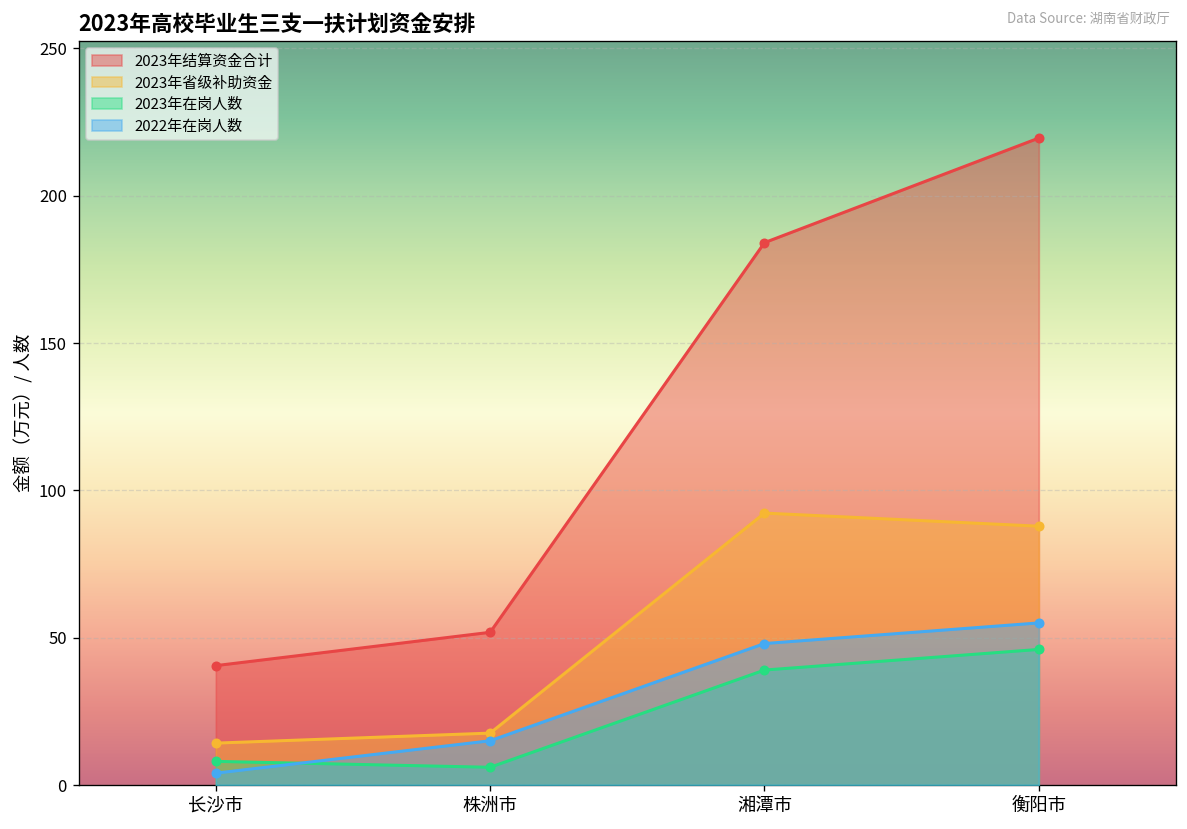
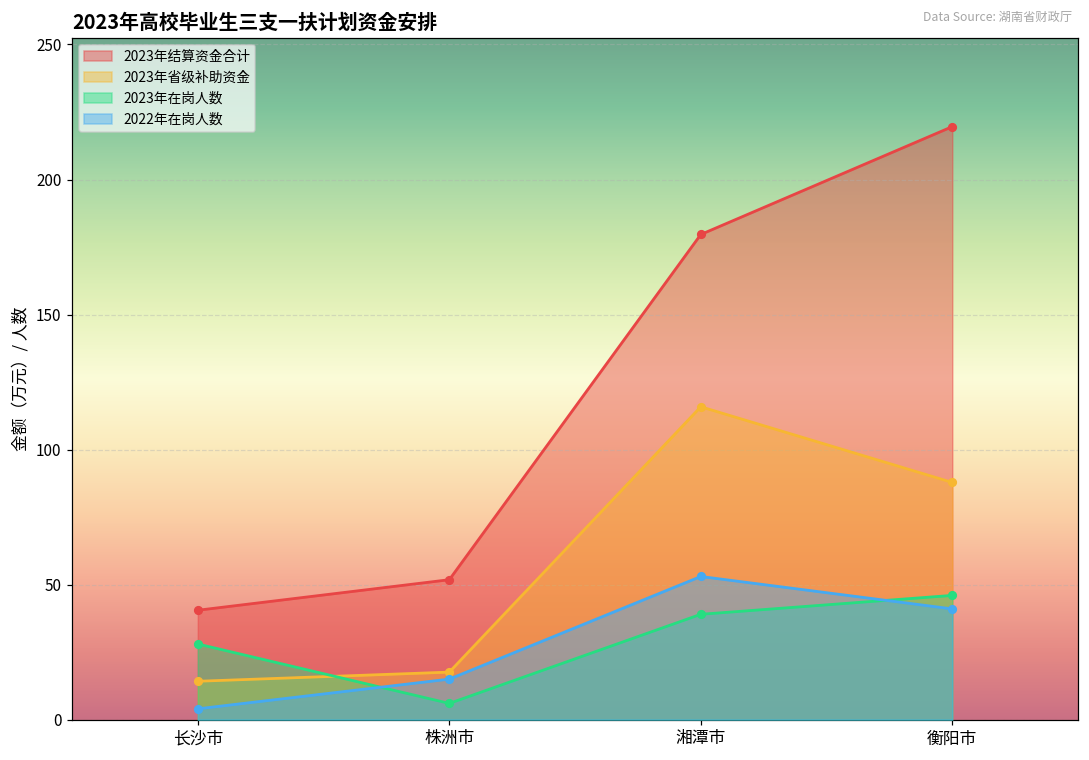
  {
    "2023年结算资金合计": {
      "长沙市": 41,
      "株洲市": 52,
-     "湘潭市": 184,
+     "湘潭市": 180,
      "衡阳市": 220
    },
    "2023年省级补助资金": {
      "长沙市": 14,
      "株洲市": 18,
-     "湘潭市": 92,
+     "湘潭市": 116,
      "衡阳市": 88
    },
    "2023年在岗人数": {
-     "长沙市": 8,
+     "长沙市": 28,
      "株洲市": 6,
      "湘潭市": 39,
      "衡阳市": 46
    },
    "2022年在岗人数": {
      "长沙市": 4,
      "株洲市": 15,
-     "湘潭市": 48,
-     "衡阳市": 55
+     "湘潭市": 53,
+     "衡阳市": 41
    }
  }
